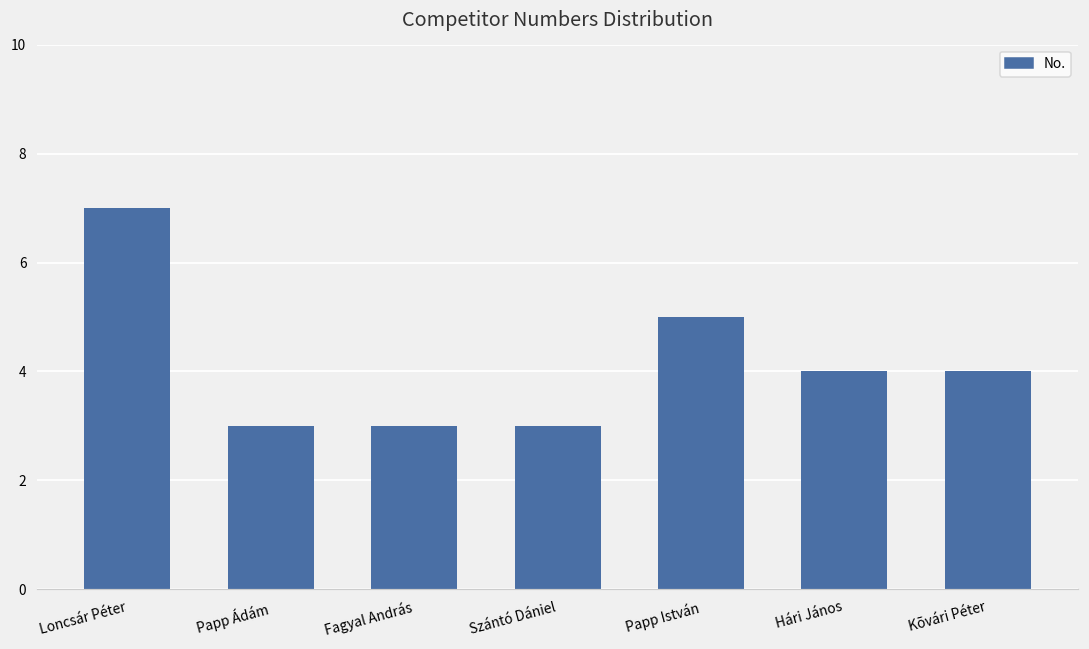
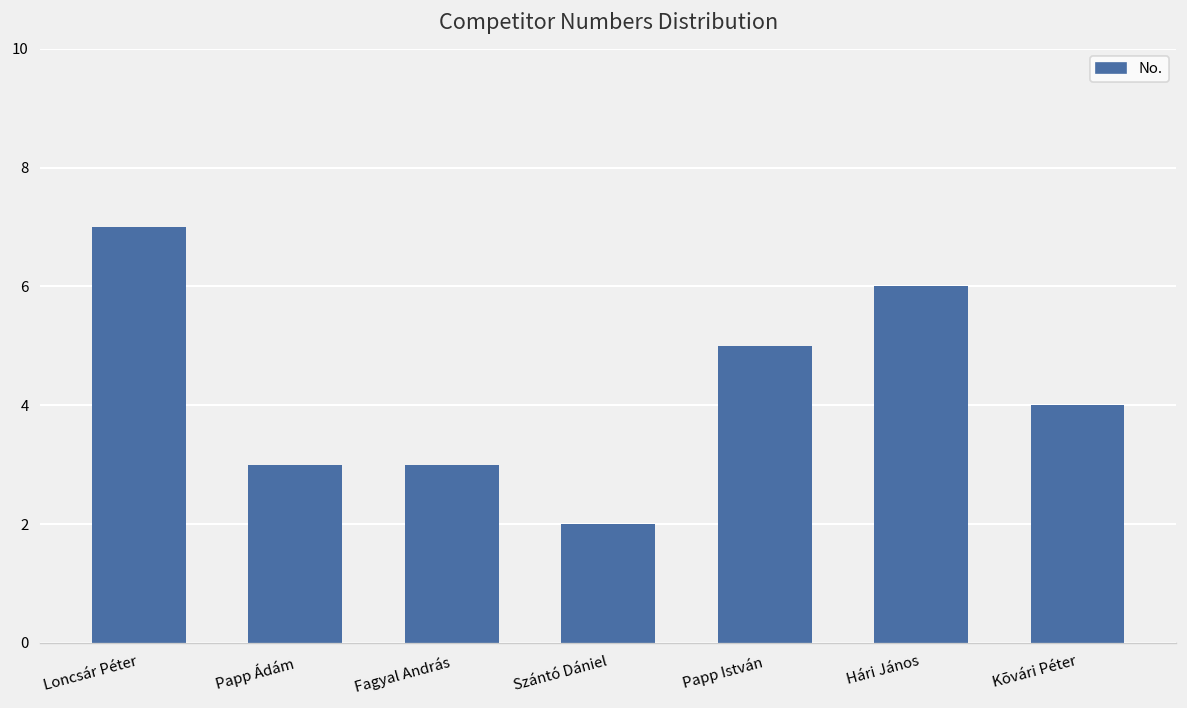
  {
    "Loncsár Péter": 7,
    "Papp Ádám": 3,
    "Fagyal András": 3,
-   "Szántó Dániel": 3,
+   "Szántó Dániel": 2,
    "Papp István": 5,
-   "Hári János": 4,
+   "Hári János": 6,
    "Kõvári Péter": 4
  }
